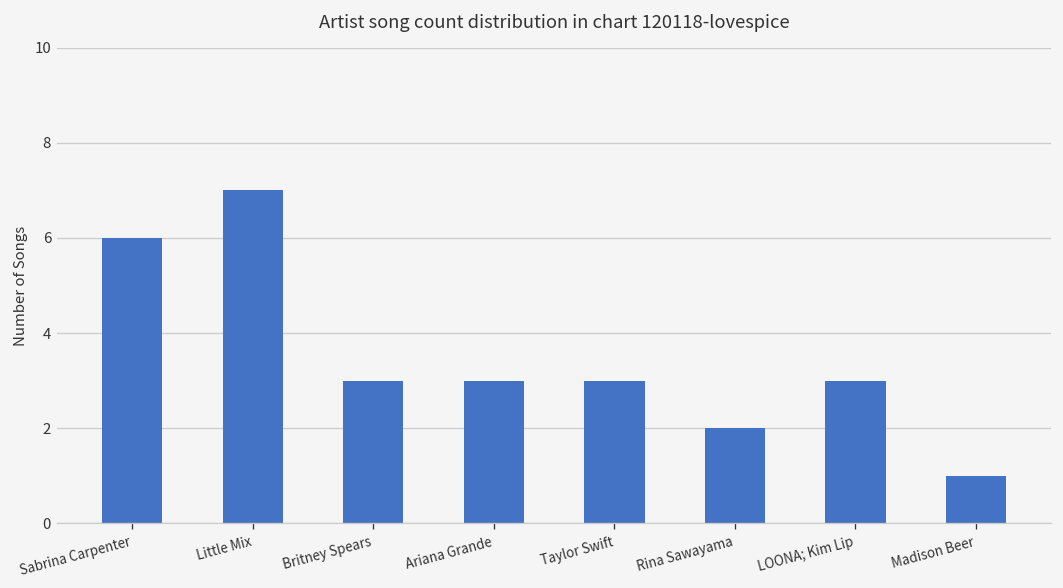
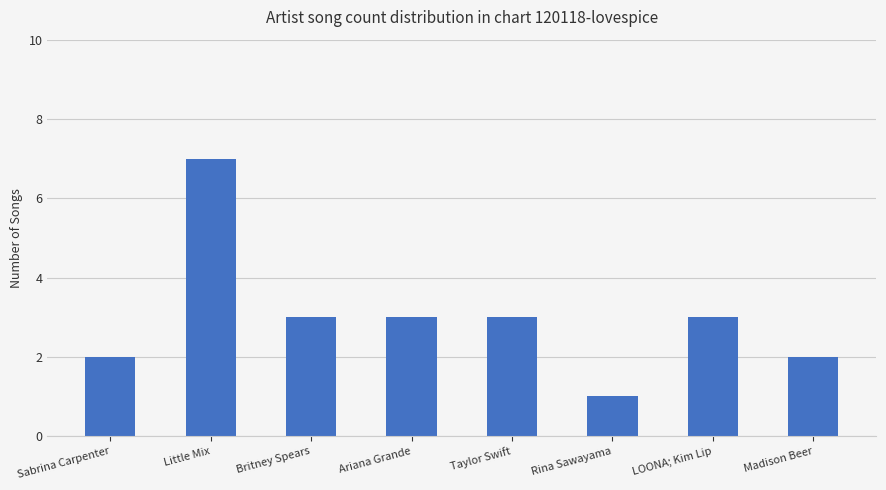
  {
-   "Sabrina Carpenter": 6,
+   "Sabrina Carpenter": 2,
    "Little Mix": 7,
    "Britney Spears": 3,
    "Ariana Grande": 3,
    "Taylor Swift": 3,
-   "Rina Sawayama": 2,
+   "Rina Sawayama": 1,
    "LOONA; Kim Lip": 3,
-   "Madison Beer": 1
+   "Madison Beer": 2
  }
